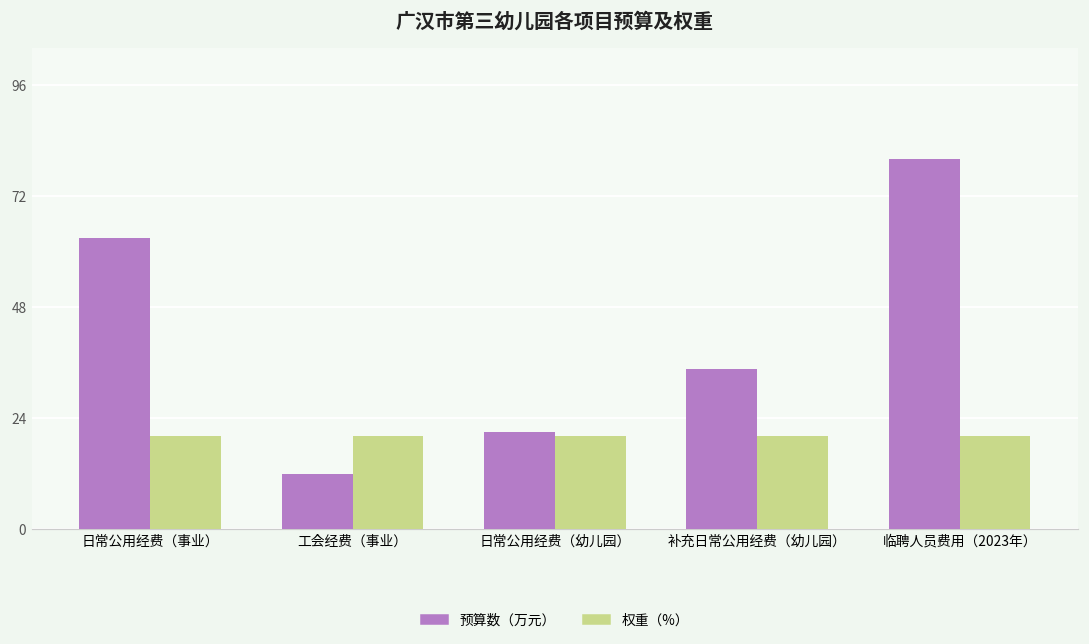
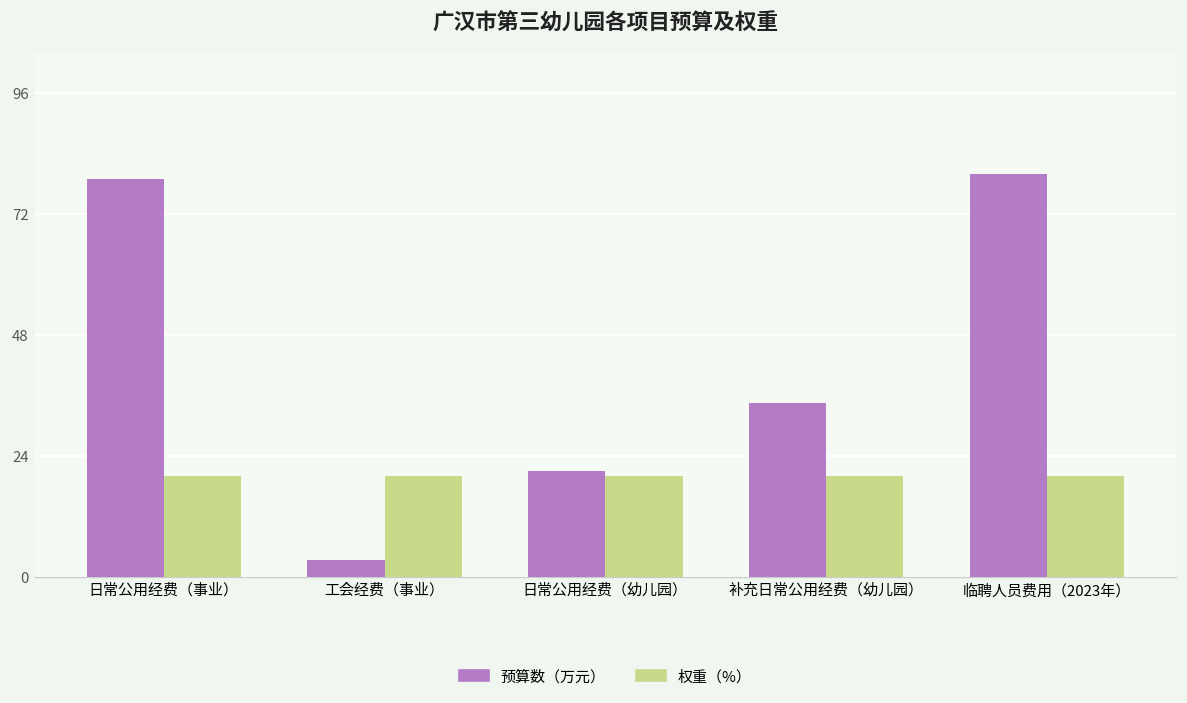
  {
    "预算数（万元）": {
-     "日常公用经费（事业）": 63,
-     "工会经费（事业）": 12,
+     "日常公用经费（事业）": 79,
+     "工会经费（事业）": 4,
      "日常公用经费（幼儿园）": 21,
      "补充日常公用经费（幼儿园）": 35,
      "临聘人员费用（2023年）": 80
    },
    "权重（%）": {
      "日常公用经费（事业）": 20,
      "工会经费（事业）": 20,
      "日常公用经费（幼儿园）": 20,
      "补充日常公用经费（幼儿园）": 20,
      "临聘人员费用（2023年）": 20
    }
  }
